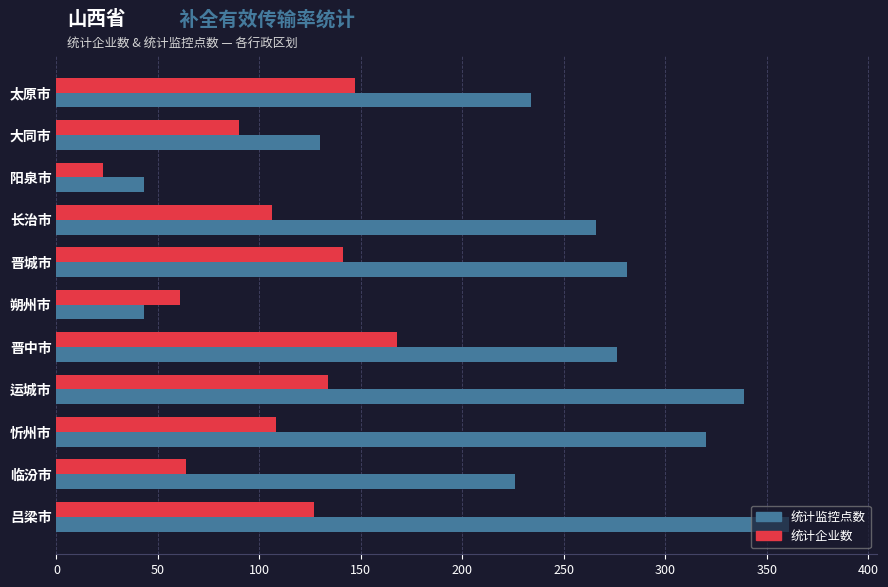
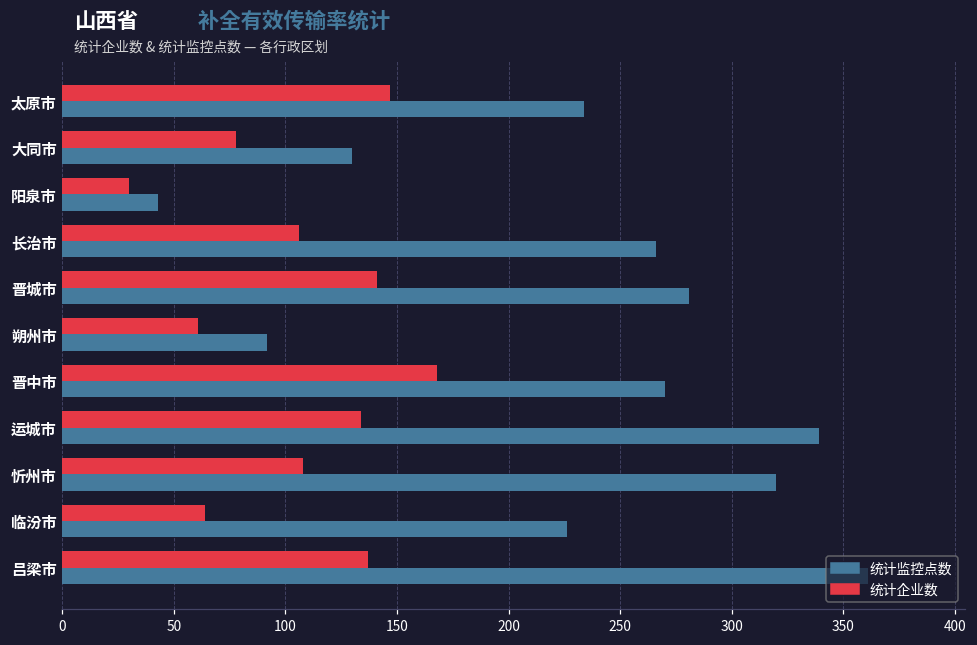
  {
    "统计监控点数": {
      "太原市": 234,
      "大同市": 130,
      "阳泉市": 43,
      "长治市": 266,
      "晋城市": 281,
-     "朔州市": 43,
-     "晋中市": 276,
+     "朔州市": 92,
+     "晋中市": 270,
      "运城市": 339,
      "忻州市": 320,
      "临汾市": 226
    },
    "统计企业数": {
      "太原市": 147,
-     "大同市": 90,
-     "阳泉市": 23,
+     "大同市": 78,
+     "阳泉市": 30,
      "长治市": 106,
      "晋城市": 141,
      "朔州市": 61,
      "晋中市": 168,
      "运城市": 134,
      "忻州市": 108,
      "临汾市": 64,
-     "吕梁市": 127
+     "吕梁市": 137
    }
  }
